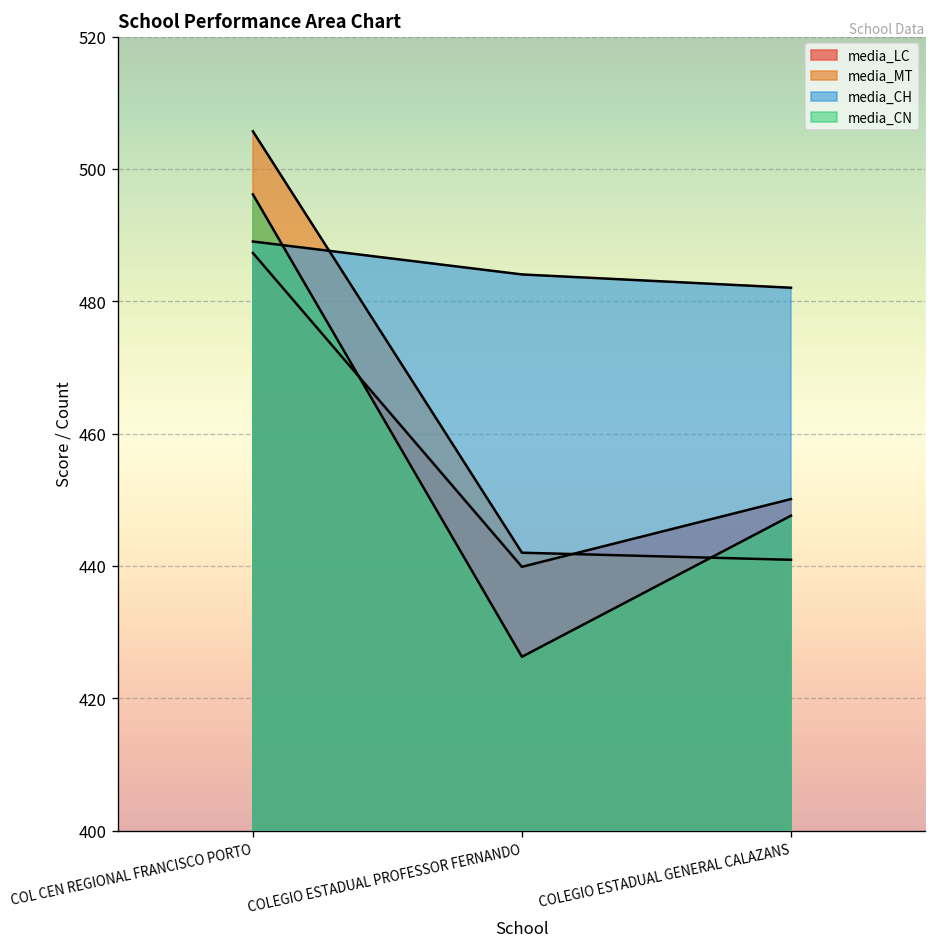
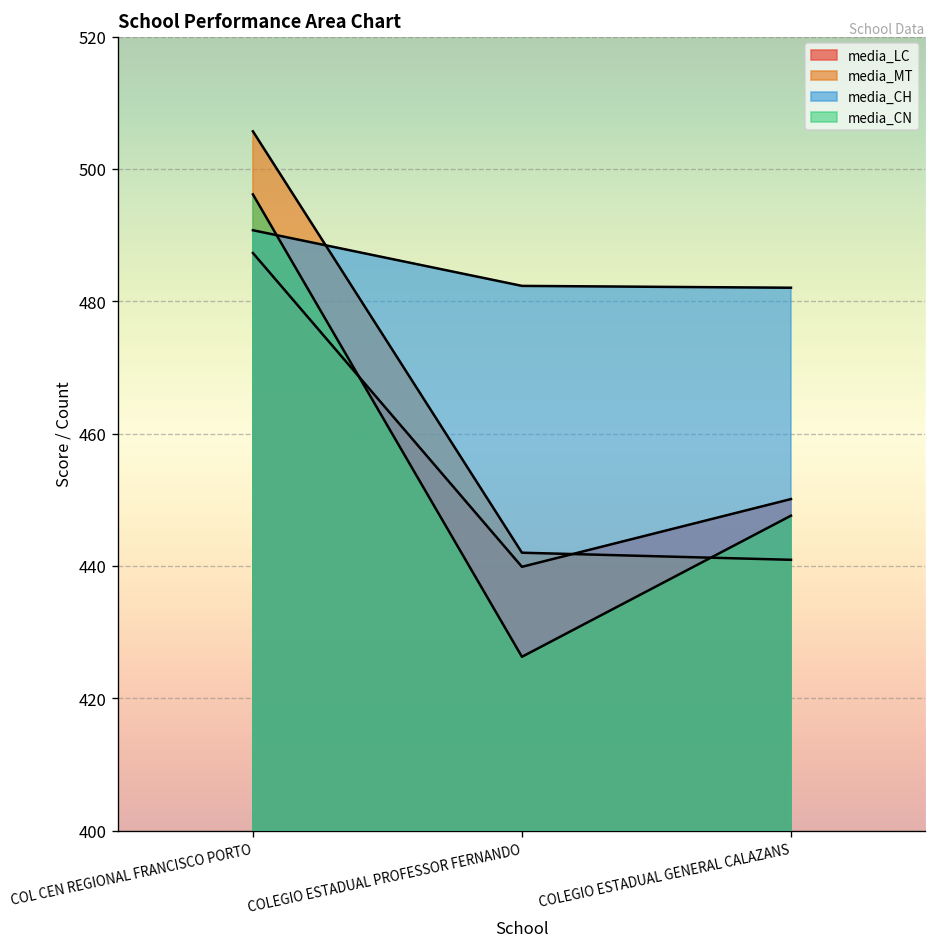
  {
    "media_CH": {
-     "COL CEN REGIONAL FRANCISCO PORTO": 489,
-     "COLEGIO ESTADUAL PROFESSOR FERNANDO": 484,
+     "COL CEN REGIONAL FRANCISCO PORTO": 491,
+     "COLEGIO ESTADUAL PROFESSOR FERNANDO": 482,
      "COLEGIO ESTADUAL GENERAL CALAZANS": 482
    },
    "media_CN": {
      "COL CEN REGIONAL FRANCISCO PORTO": 496,
      "COLEGIO ESTADUAL PROFESSOR FERNANDO": 426,
      "COLEGIO ESTADUAL GENERAL CALAZANS": 448
    }
  }
